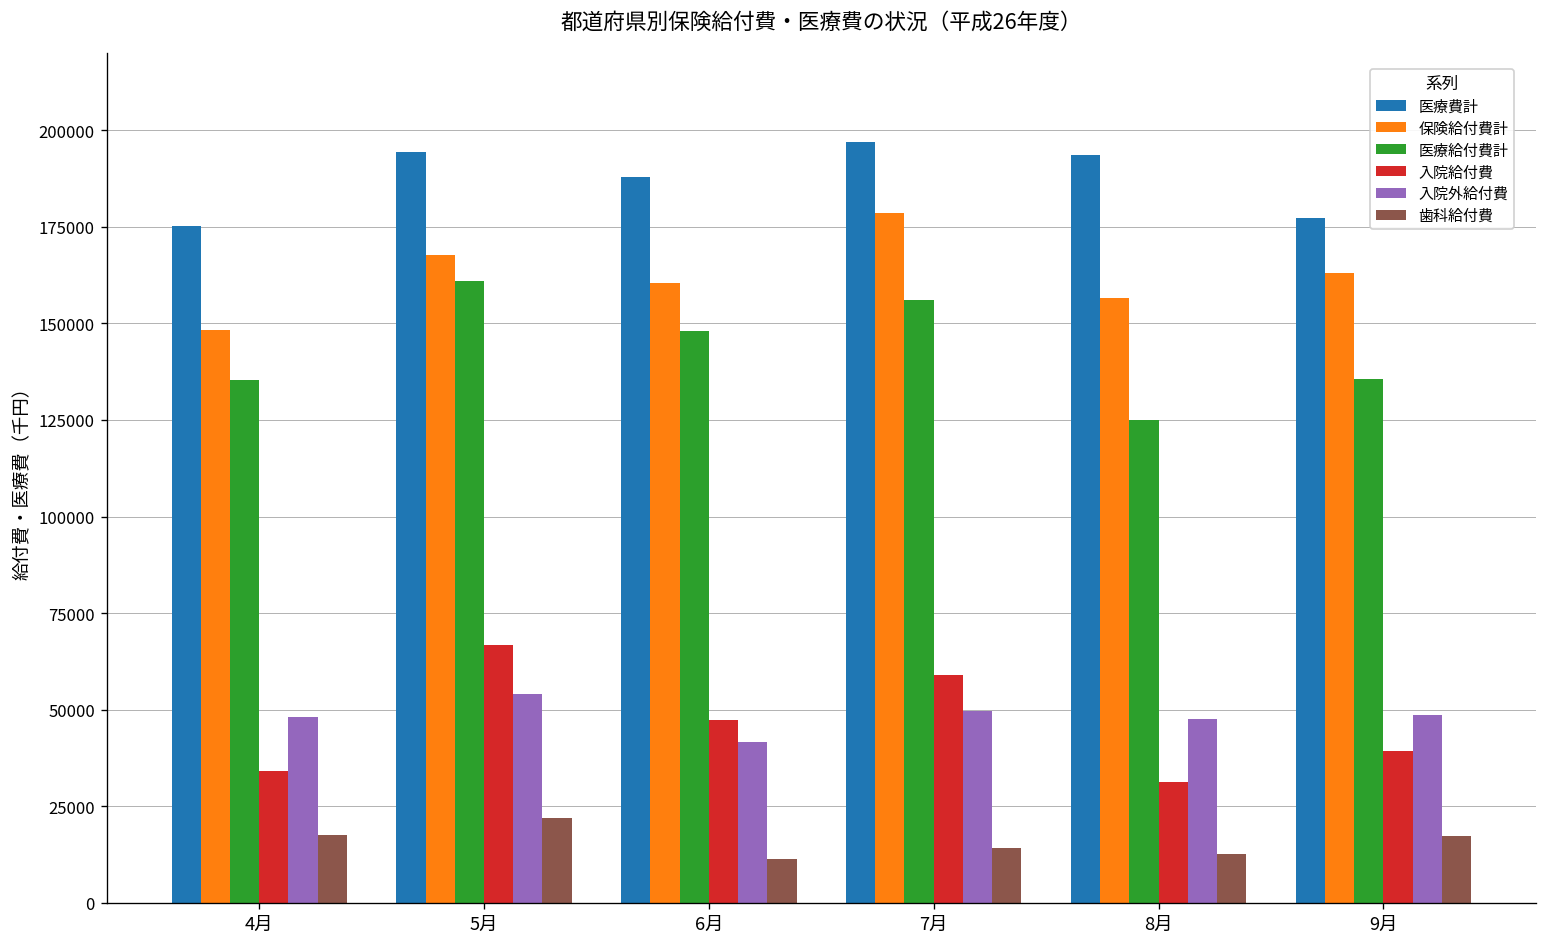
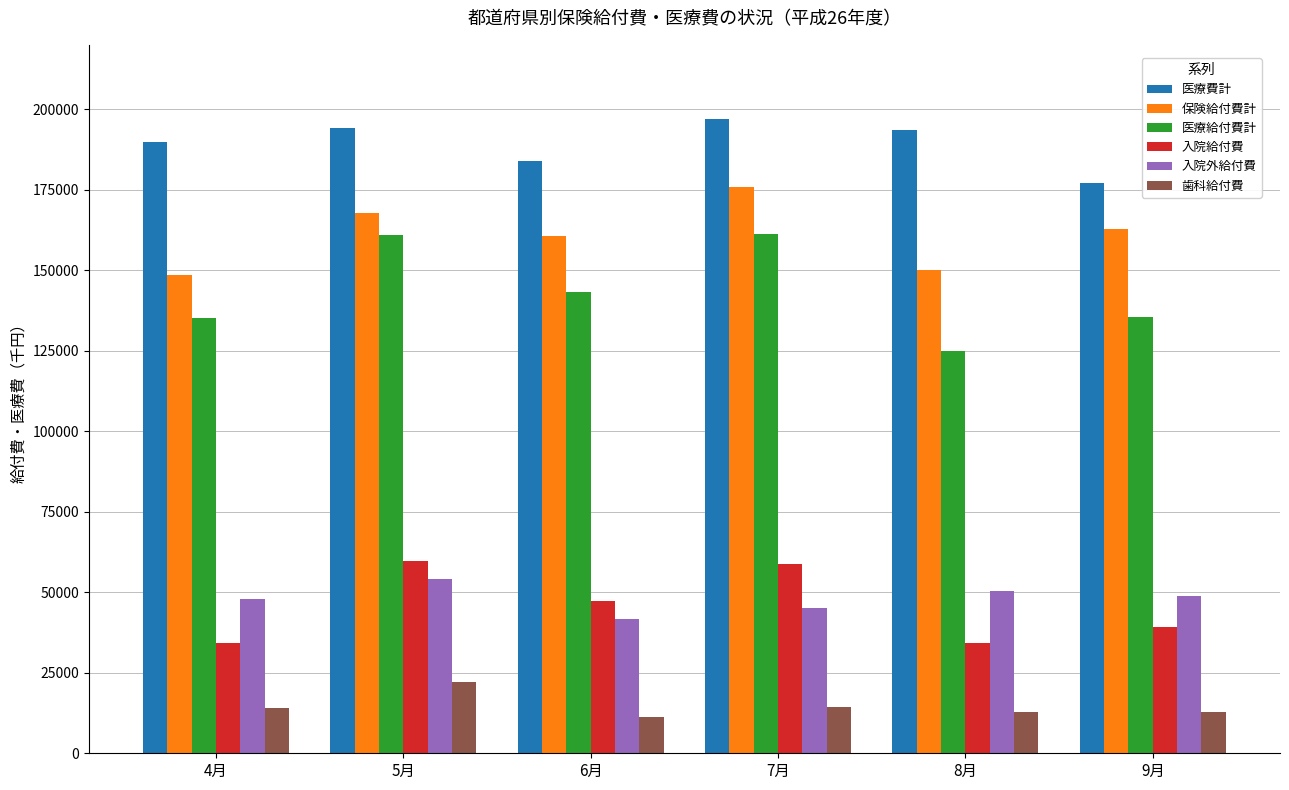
  {
    "医療費計": {
-     "4月": 175000,
+     "4月": 190000,
      "5月": 194000,
-     "6月": 188000,
+     "6月": 184000,
      "7月": 197000,
      "8月": 194000,
      "9月": 177000
    },
    "保険給付費計": {
      "4月": 148000,
      "5月": 168000,
      "6月": 160000,
-     "7月": 179000,
-     "8月": 157000,
+     "7月": 176000,
+     "8月": 150000,
      "9月": 163000
    },
    "医療給付費計": {
      "4月": 135000,
      "5月": 161000,
-     "6月": 148000,
-     "7月": 156000,
+     "6月": 143000,
+     "7月": 161000,
      "8月": 125000,
      "9月": 136000
    },
    "入院給付費": {
      "4月": 34000,
-     "5月": 67000,
+     "5月": 60000,
      "6月": 47000,
      "7月": 59000,
-     "8月": 31000,
+     "8月": 34000,
      "9月": 39000
    },
    "入院外給付費": {
      "4月": 48000,
      "5月": 54000,
      "6月": 42000,
-     "7月": 50000,
-     "8月": 48000,
+     "7月": 45000,
+     "8月": 51000,
      "9月": 49000
    },
    "歯科給付費": {
-     "4月": 17000,
+     "4月": 14000,
      "5月": 22000,
      "6月": 11000,
      "7月": 14000,
      "8月": 13000,
-     "9月": 17000
+     "9月": 13000
    }
  }
